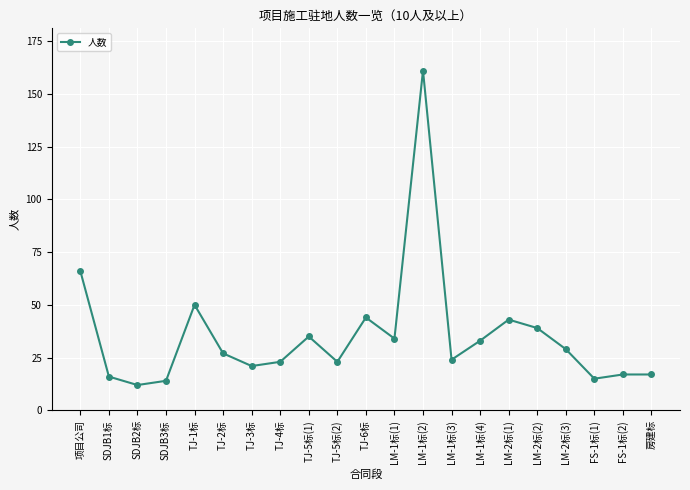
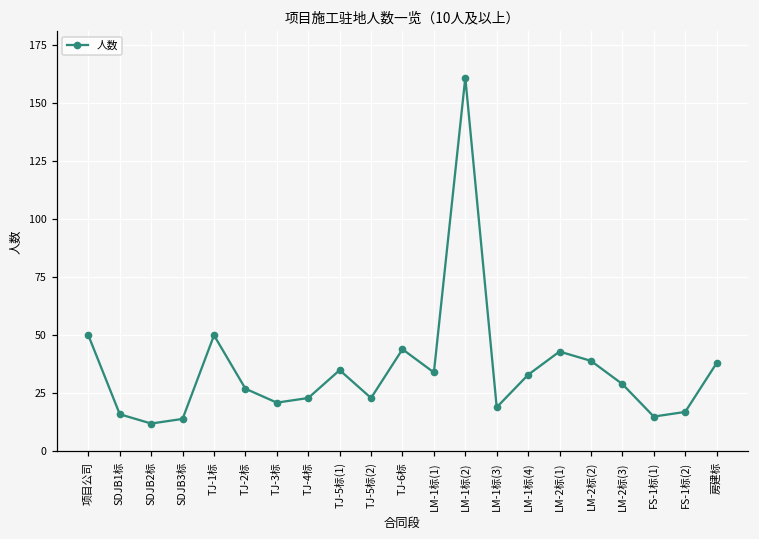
  {
-   "项目公司": 66,
+   "项目公司": 50,
    "SDJB1标": 16,
    "SDJB2标": 12,
    "SDJB3标": 14,
    "TJ-1标": 50,
    "TJ-2标": 27,
    "TJ-3标": 21,
    "TJ-4标": 23,
    "TJ-5标(1)": 35,
    "TJ-5标(2)": 23,
    "TJ-6标": 44,
    "LM-1标(1)": 34,
    "LM-1标(2)": 161,
-   "LM-1标(3)": 24,
+   "LM-1标(3)": 19,
    "LM-1标(4)": 33,
    "LM-2标(1)": 43,
    "LM-2标(2)": 39,
    "LM-2标(3)": 29,
    "FS-1标(1)": 15,
    "FS-1标(2)": 17,
-   "房建标": 17
+   "房建标": 38
  }
